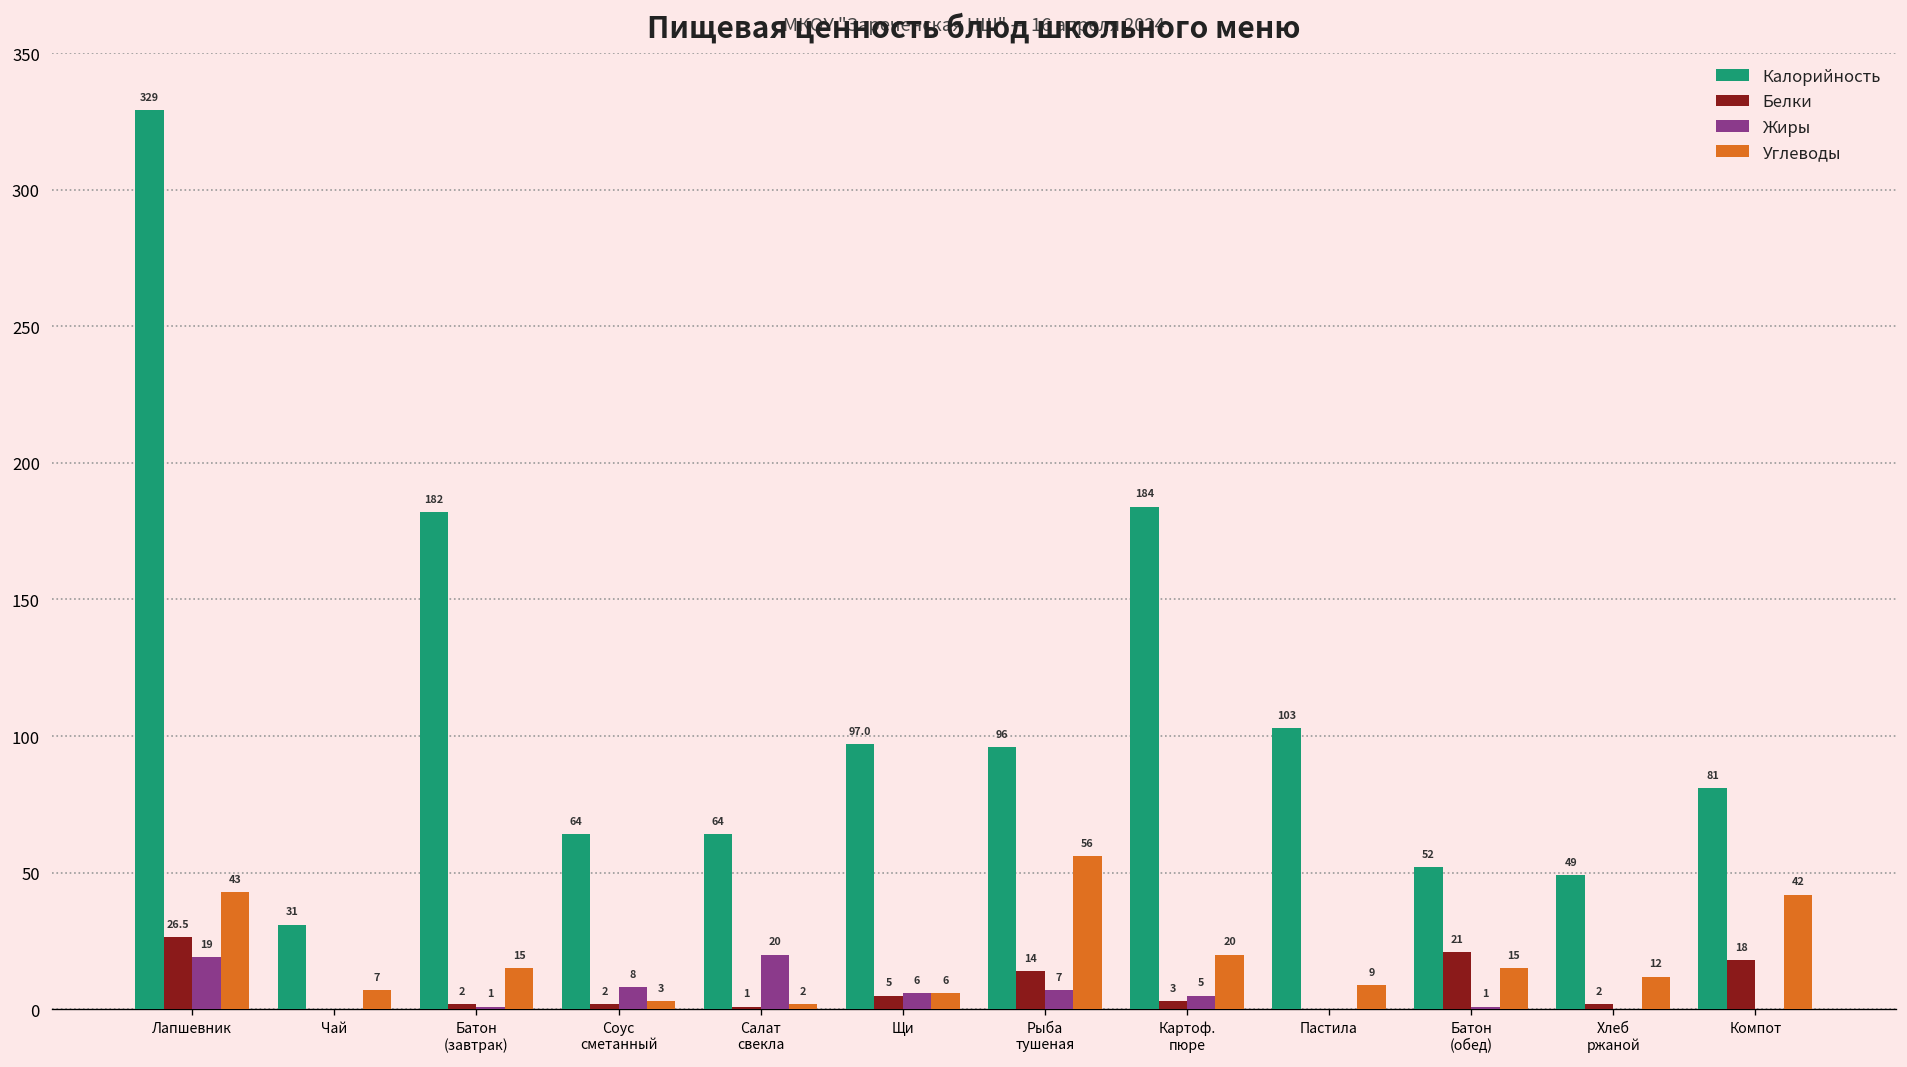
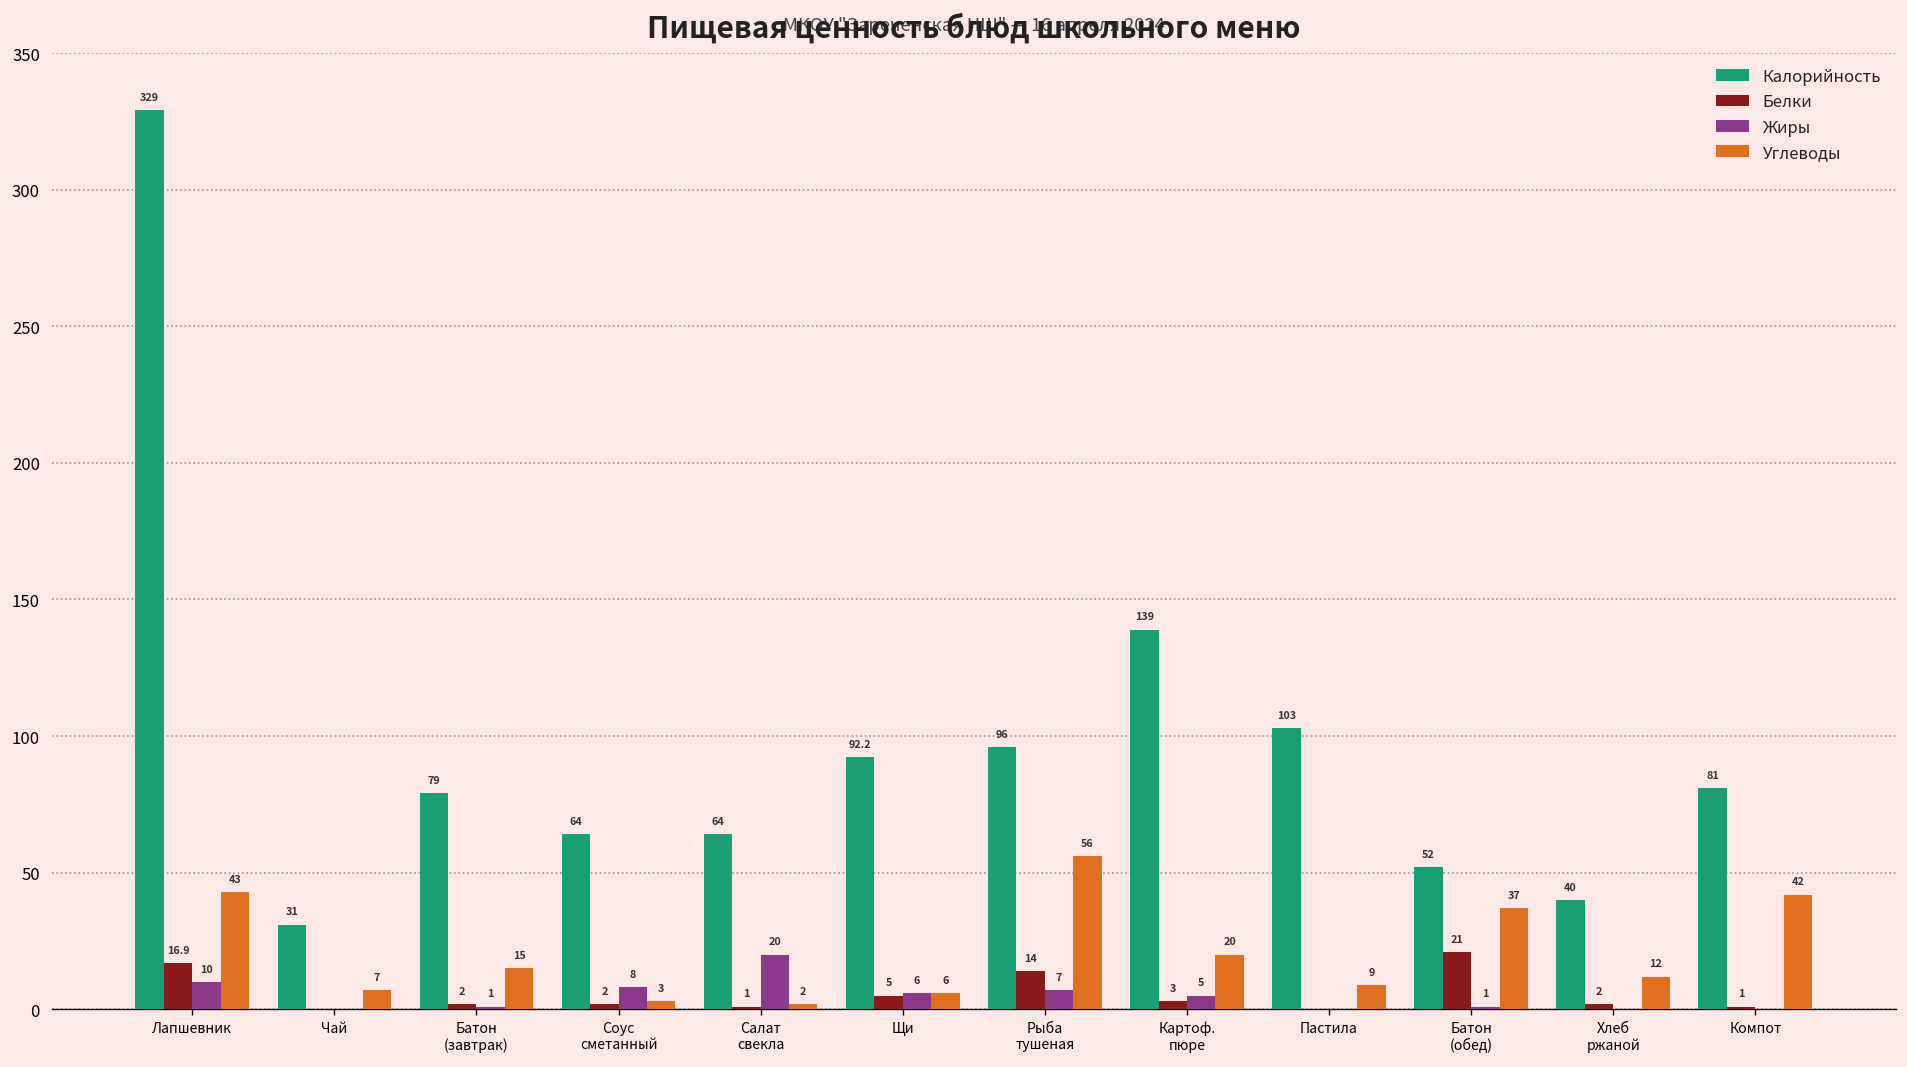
  {
    "Калорийность": {
      "Лапшевник": 329,
      "Чай": 31,
-     "Батон (завтрак)": 182,
+     "Батон (завтрак)": 79,
      "Соус сметанный": 64,
      "Салат свекла": 64,
-     "Щи": 97.0,
+     "Щи": 92.2,
      "Рыба тушеная": 96,
-     "Картоф. пюре": 184,
+     "Картоф. пюре": 139,
      "Пастила": 103,
      "Батон (обед)": 52,
-     "Хлеб ржаной": 49,
+     "Хлеб ржаной": 40,
      "Компот": 81
    },
    "Белки": {
-     "Лапшевник": 26.5,
+     "Лапшевник": 16.9,
      "Батон (завтрак)": 2,
      "Соус сметанный": 2,
      "Салат свекла": 1,
      "Щи": 5,
      "Рыба тушеная": 14,
      "Картоф. пюре": 3,
      "Батон (обед)": 21,
      "Хлеб ржаной": 2,
-     "Компот": 18
+     "Компот": 1
    },
    "Жиры": {
-     "Лапшевник": 19,
+     "Лапшевник": 10,
      "Батон (завтрак)": 1,
      "Соус сметанный": 8,
      "Салат свекла": 20,
      "Щи": 6,
      "Рыба тушеная": 7,
      "Картоф. пюре": 5,
      "Батон (обед)": 1
    },
    "Углеводы": {
      "Лапшевник": 43,
      "Чай": 7,
      "Батон (завтрак)": 15,
      "Соус сметанный": 3,
      "Салат свекла": 2,
      "Щи": 6,
      "Рыба тушеная": 56,
      "Картоф. пюре": 20,
      "Пастила": 9,
-     "Батон (обед)": 15,
+     "Батон (обед)": 37,
      "Хлеб ржаной": 12,
      "Компот": 42
    }
  }
